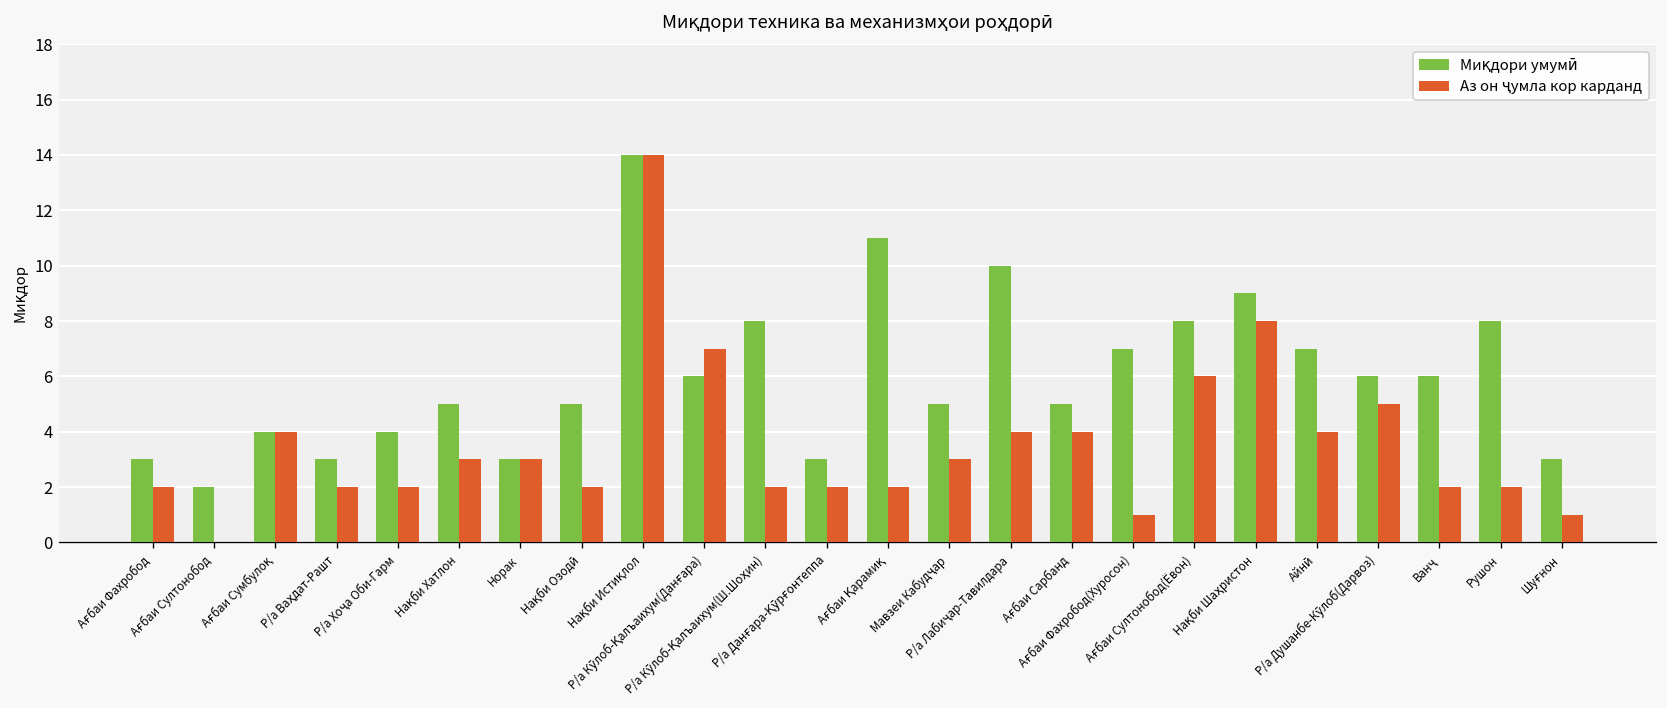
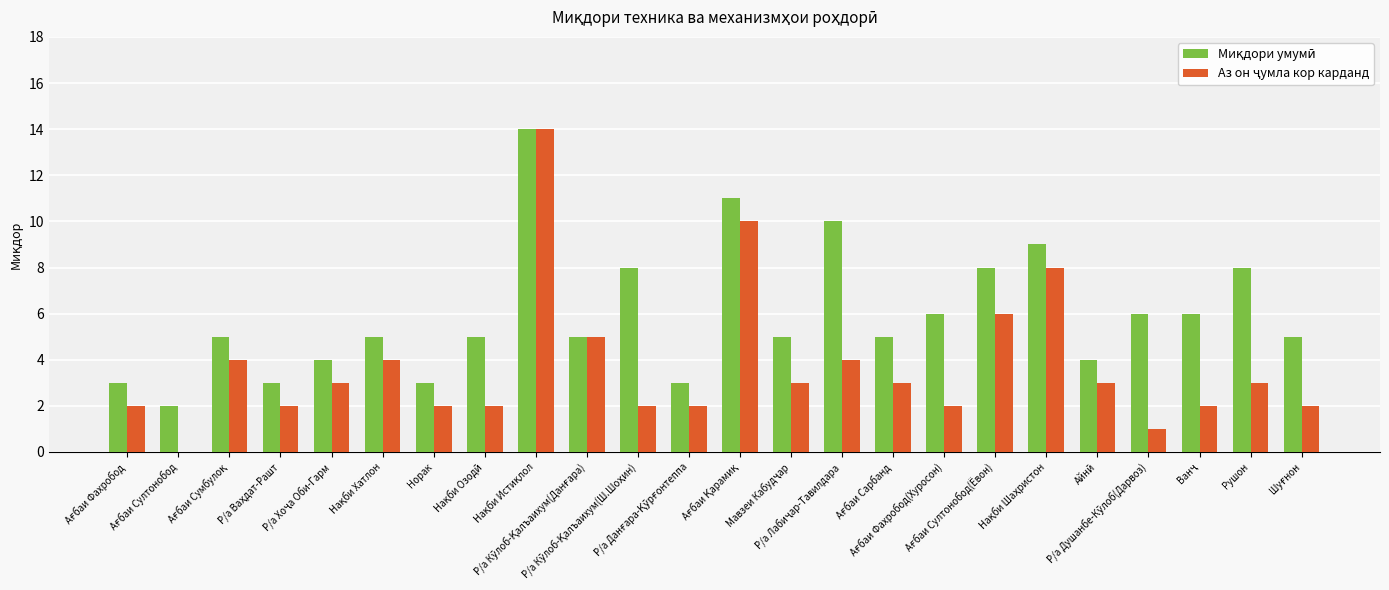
  {
    "Миқдори умумӣ": {
      "Ағбаи Фахробод": 3,
      "Ағбаи Султонобод": 2,
-     "Ағбаи Сумбулоқ": 4,
+     "Ағбаи Сумбулоқ": 5,
      "Р/а Ваҳдат-Рашт": 3,
      "Р/а Хоҷа Оби-Гарм": 4,
      "Нақби Хатлон": 5,
      "Норак": 3,
      "Нақби Озодӣ": 5,
      "Нақби Истиқлол": 14,
-     "Р/а Кӯлоб-Қалъаихум(Данғара)": 6,
+     "Р/а Кӯлоб-Қалъаихум(Данғара)": 5,
      "Р/а Кӯлоб-Қалъаихум(Ш.Шоҳин)": 8,
      "Р/а Данғара-Қӯрғонтеппа": 3,
      "Ағбаи Қарамиқ": 11,
      "Мавзеи Кабудҷар": 5,
      "Р/а Лабиҷар-Тавилдара": 10,
      "Ағбаи Сарбанд": 5,
-     "Ағбаи Фахробод(Хуросон)": 7,
+     "Ағбаи Фахробод(Хуросон)": 6,
      "Ағбаи Султонобод(Ёвон)": 8,
      "Нақби Шаҳристон": 9,
-     "Айнӣ": 7,
+     "Айнӣ": 4,
      "Р/а Душанбе-Кӯлоб(Дарвоз)": 6,
      "Ванҷ": 6,
      "Рушон": 8,
-     "Шуғнон": 3
+     "Шуғнон": 5
    },
    "Аз он ҷумла кор карданд": {
      "Ағбаи Фахробод": 2,
      "Ағбаи Султонобод": 0,
      "Ағбаи Сумбулоқ": 4,
      "Р/а Ваҳдат-Рашт": 2,
-     "Р/а Хоҷа Оби-Гарм": 2,
-     "Нақби Хатлон": 3,
-     "Норак": 3,
+     "Р/а Хоҷа Оби-Гарм": 3,
+     "Нақби Хатлон": 4,
+     "Норак": 2,
      "Нақби Озодӣ": 2,
      "Нақби Истиқлол": 14,
-     "Р/а Кӯлоб-Қалъаихум(Данғара)": 7,
+     "Р/а Кӯлоб-Қалъаихум(Данғара)": 5,
      "Р/а Кӯлоб-Қалъаихум(Ш.Шоҳин)": 2,
      "Р/а Данғара-Қӯрғонтеппа": 2,
-     "Ағбаи Қарамиқ": 2,
+     "Ағбаи Қарамиқ": 10,
      "Мавзеи Кабудҷар": 3,
      "Р/а Лабиҷар-Тавилдара": 4,
-     "Ағбаи Сарбанд": 4,
-     "Ағбаи Фахробод(Хуросон)": 1,
+     "Ағбаи Сарбанд": 3,
+     "Ағбаи Фахробод(Хуросон)": 2,
      "Ағбаи Султонобод(Ёвон)": 6,
      "Нақби Шаҳристон": 8,
-     "Айнӣ": 4,
-     "Р/а Душанбе-Кӯлоб(Дарвоз)": 5,
+     "Айнӣ": 3,
+     "Р/а Душанбе-Кӯлоб(Дарвоз)": 1,
      "Ванҷ": 2,
-     "Рушон": 2,
-     "Шуғнон": 1
+     "Рушон": 3,
+     "Шуғнон": 2
    }
  }
